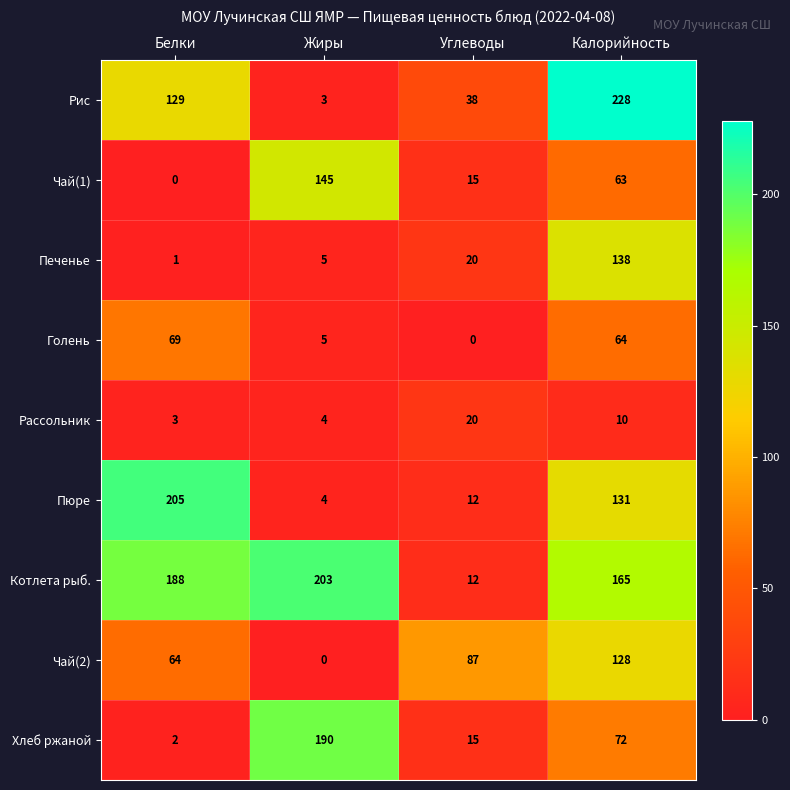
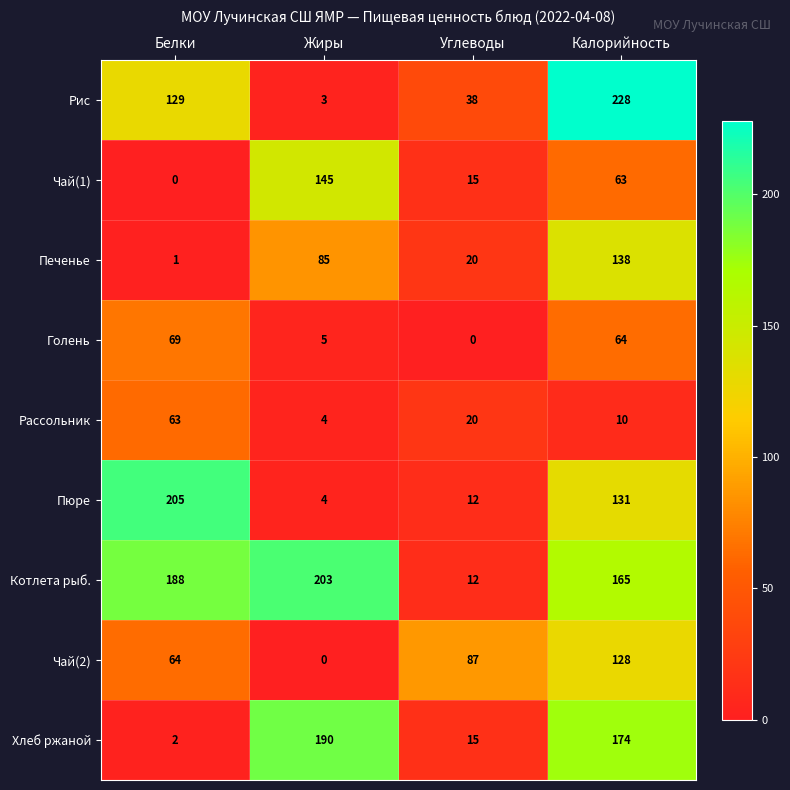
  {
    "Рис": {
      "Белки": 129,
      "Жиры": 3,
      "Углеводы": 38,
      "Калорийность": 228
    },
    "Чай(1)": {
      "Белки": 0,
      "Жиры": 145,
      "Углеводы": 15,
      "Калорийность": 63
    },
    "Печенье": {
      "Белки": 1,
-     "Жиры": 5,
+     "Жиры": 85,
      "Углеводы": 20,
      "Калорийность": 138
    },
    "Голень": {
      "Белки": 69,
      "Жиры": 5,
      "Углеводы": 0,
      "Калорийность": 64
    },
    "Рассольник": {
-     "Белки": 3,
+     "Белки": 63,
      "Жиры": 4,
      "Углеводы": 20,
      "Калорийность": 10
    },
    "Пюре": {
      "Белки": 205,
      "Жиры": 4,
      "Углеводы": 12,
      "Калорийность": 131
    },
    "Котлета рыб.": {
      "Белки": 188,
      "Жиры": 203,
      "Углеводы": 12,
      "Калорийность": 165
    },
    "Чай(2)": {
      "Белки": 64,
      "Жиры": 0,
      "Углеводы": 87,
      "Калорийность": 128
    },
    "Хлеб ржаной": {
      "Белки": 2,
      "Жиры": 190,
      "Углеводы": 15,
-     "Калорийность": 72
+     "Калорийность": 174
    }
  }
